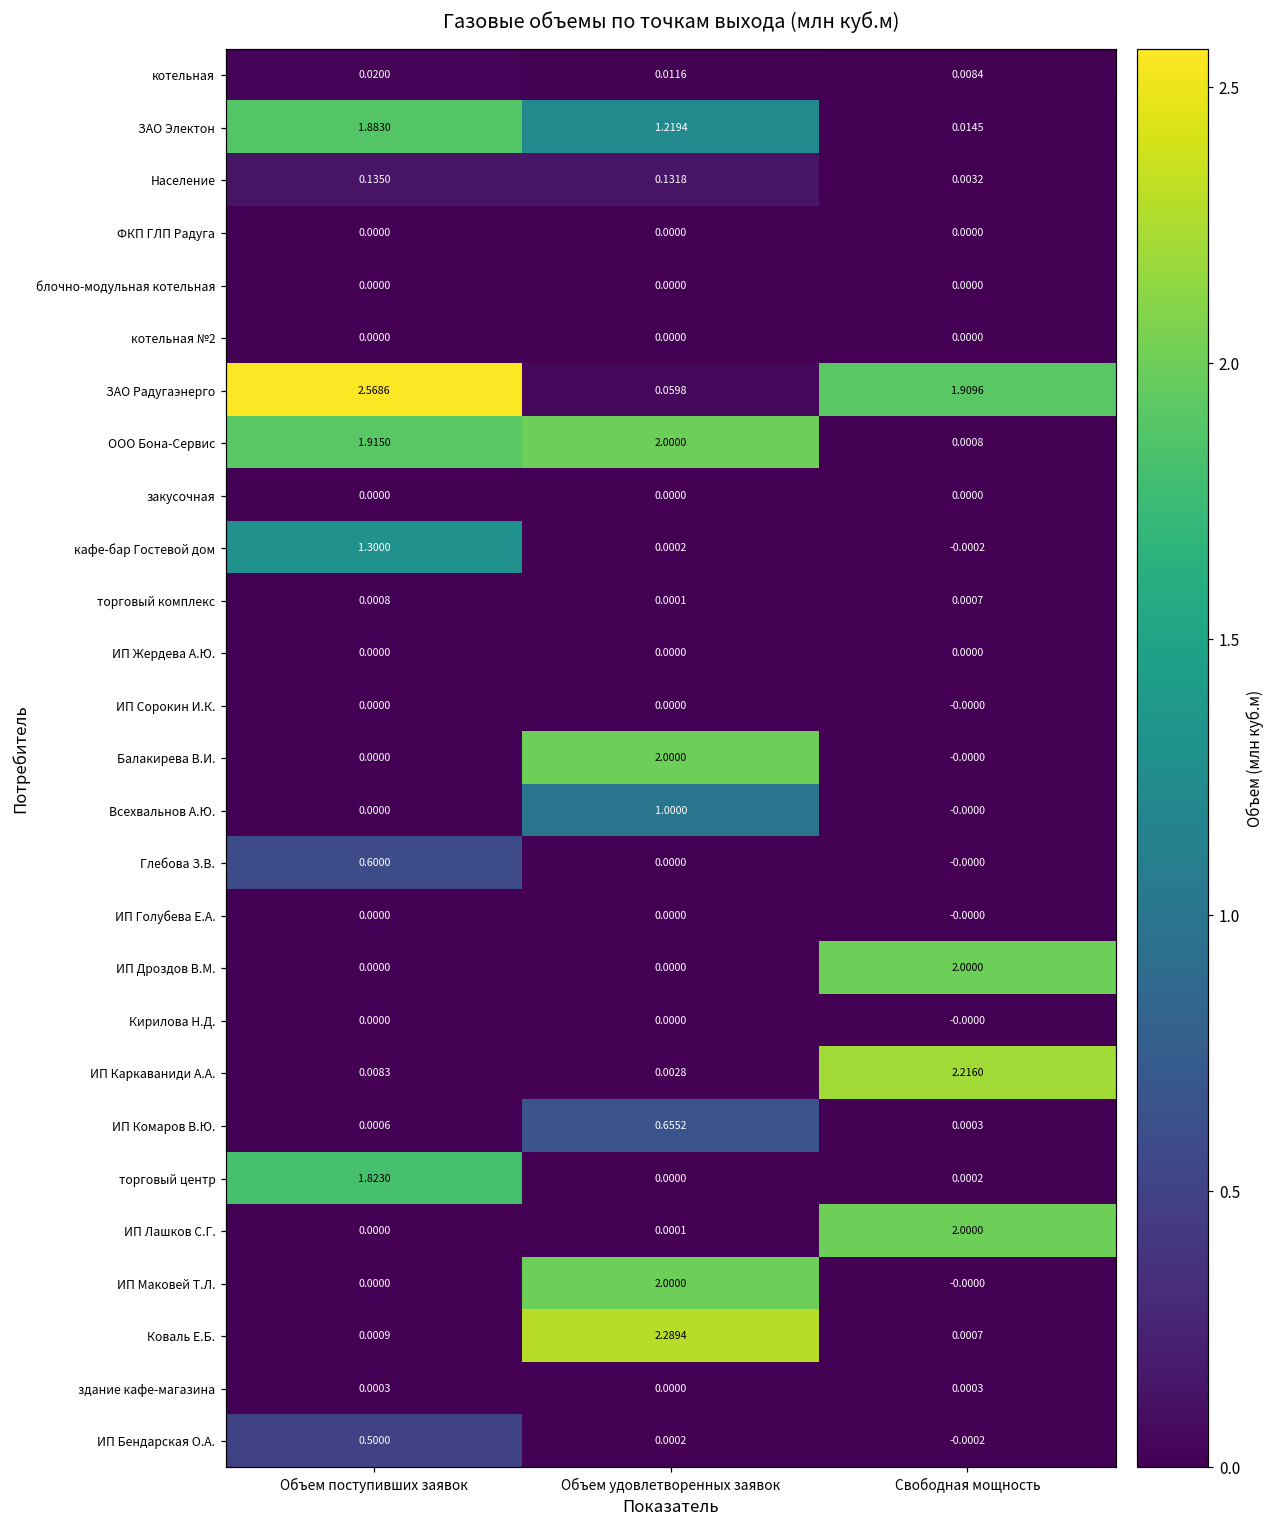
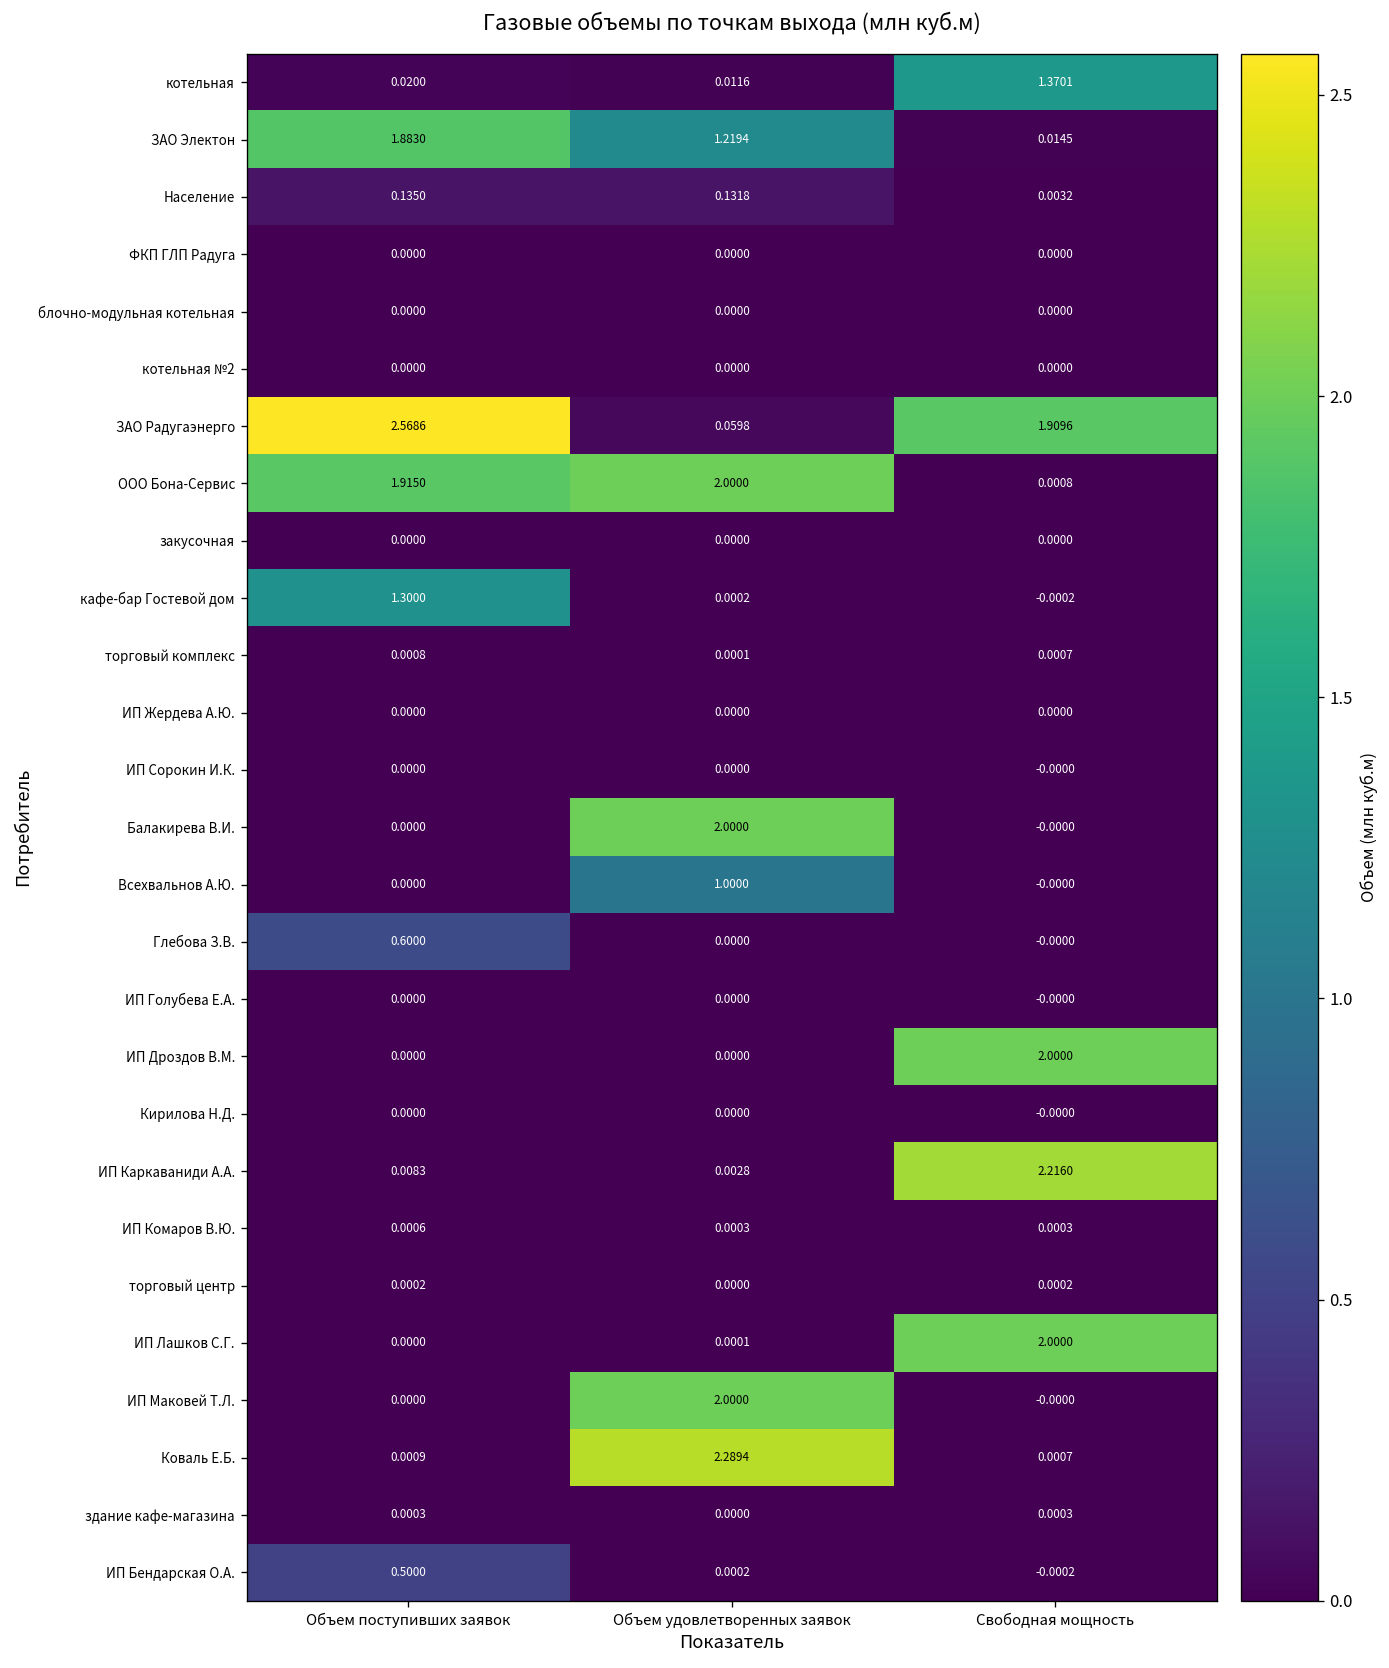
  {
    "котельная": {
      "Объем поступивших заявок": 0.0200,
      "Объем удовлетворенных заявок": 0.0116,
-     "Свободная мощность": 0.0084
+     "Свободная мощность": 1.3701
    },
    "ЗАО Электон": {
      "Объем поступивших заявок": 1.8830,
      "Объем удовлетворенных заявок": 1.2194,
      "Свободная мощность": 0.0145
    },
    "Население": {
      "Объем поступивших заявок": 0.1350,
      "Объем удовлетворенных заявок": 0.1318,
      "Свободная мощность": 0.0032
    },
    "ФКП ГЛП Радуга": {
      "Объем поступивших заявок": 0.0000,
      "Объем удовлетворенных заявок": 0.0000,
      "Свободная мощность": 0.0000
    },
    "блочно-модульная котельная": {
      "Объем поступивших заявок": 0.0000,
      "Объем удовлетворенных заявок": 0.0000,
      "Свободная мощность": 0.0000
    },
    "котельная №2": {
      "Объем поступивших заявок": 0.0000,
      "Объем удовлетворенных заявок": 0.0000,
      "Свободная мощность": 0.0000
    },
    "ЗАО Радугаэнерго": {
      "Объем поступивших заявок": 2.5686,
      "Объем удовлетворенных заявок": 0.0598,
      "Свободная мощность": 1.9096
    },
    "ООО Бона-Сервис": {
      "Объем поступивших заявок": 1.9150,
      "Объем удовлетворенных заявок": 2.0000,
      "Свободная мощность": 0.0008
    },
    "закусочная": {
      "Объем поступивших заявок": 0.0000,
      "Объем удовлетворенных заявок": 0.0000,
      "Свободная мощность": 0.0000
    },
    "кафе-бар Гостевой дом": {
      "Объем поступивших заявок": 1.3000,
      "Объем удовлетворенных заявок": 0.0002,
      "Свободная мощность": -0.0002
    },
    "торговый комплекс": {
      "Объем поступивших заявок": 0.0008,
      "Объем удовлетворенных заявок": 0.0001,
      "Свободная мощность": 0.0007
    },
    "ИП Жердева А.Ю.": {
      "Объем поступивших заявок": 0.0000,
      "Объем удовлетворенных заявок": 0.0000,
      "Свободная мощность": 0.0000
    },
    "ИП Сорокин И.К.": {
      "Объем поступивших заявок": 0.0000,
      "Объем удовлетворенных заявок": 0.0000,
      "Свободная мощность": -0.0000
    },
    "Балакирева В.И.": {
      "Объем поступивших заявок": 0.0000,
      "Объем удовлетворенных заявок": 2.0000,
      "Свободная мощность": -0.0000
    },
    "Всехвальнов А.Ю.": {
      "Объем поступивших заявок": 0.0000,
      "Объем удовлетворенных заявок": 1.0000,
      "Свободная мощность": -0.0000
    },
    "Глебова З.В.": {
      "Объем поступивших заявок": 0.6000,
      "Объем удовлетворенных заявок": 0.0000,
      "Свободная мощность": -0.0000
    },
    "ИП Голубева Е.А.": {
      "Объем поступивших заявок": 0.0000,
      "Объем удовлетворенных заявок": 0.0000,
      "Свободная мощность": -0.0000
    },
    "ИП Дроздов В.М.": {
      "Объем поступивших заявок": 0.0000,
      "Объем удовлетворенных заявок": 0.0000,
      "Свободная мощность": 2.0000
    },
    "Кирилова Н.Д.": {
      "Объем поступивших заявок": 0.0000,
      "Объем удовлетворенных заявок": 0.0000,
      "Свободная мощность": -0.0000
    },
    "ИП Каркаваниди А.А.": {
      "Объем поступивших заявок": 0.0083,
      "Объем удовлетворенных заявок": 0.0028,
      "Свободная мощность": 2.2160
    },
    "ИП Комаров В.Ю.": {
      "Объем поступивших заявок": 0.0006,
-     "Объем удовлетворенных заявок": 0.6552,
+     "Объем удовлетворенных заявок": 0.0003,
      "Свободная мощность": 0.0003
    },
    "торговый центр": {
-     "Объем поступивших заявок": 1.8230,
+     "Объем поступивших заявок": 0.0002,
      "Объем удовлетворенных заявок": 0.0000,
      "Свободная мощность": 0.0002
    },
    "ИП Лашков С.Г.": {
      "Объем поступивших заявок": 0.0000,
      "Объем удовлетворенных заявок": 0.0001,
      "Свободная мощность": 2.0000
    },
    "ИП Маковей Т.Л.": {
      "Объем поступивших заявок": 0.0000,
      "Объем удовлетворенных заявок": 2.0000,
      "Свободная мощность": -0.0000
    },
    "Коваль Е.Б.": {
      "Объем поступивших заявок": 0.0009,
      "Объем удовлетворенных заявок": 2.2894,
      "Свободная мощность": 0.0007
    },
    "здание кафе-магазина": {
      "Объем поступивших заявок": 0.0003,
      "Объем удовлетворенных заявок": 0.0000,
      "Свободная мощность": 0.0003
    },
    "ИП Бендарская О.А.": {
      "Объем поступивших заявок": 0.5000,
      "Объем удовлетворенных заявок": 0.0002,
      "Свободная мощность": -0.0002
    }
  }
